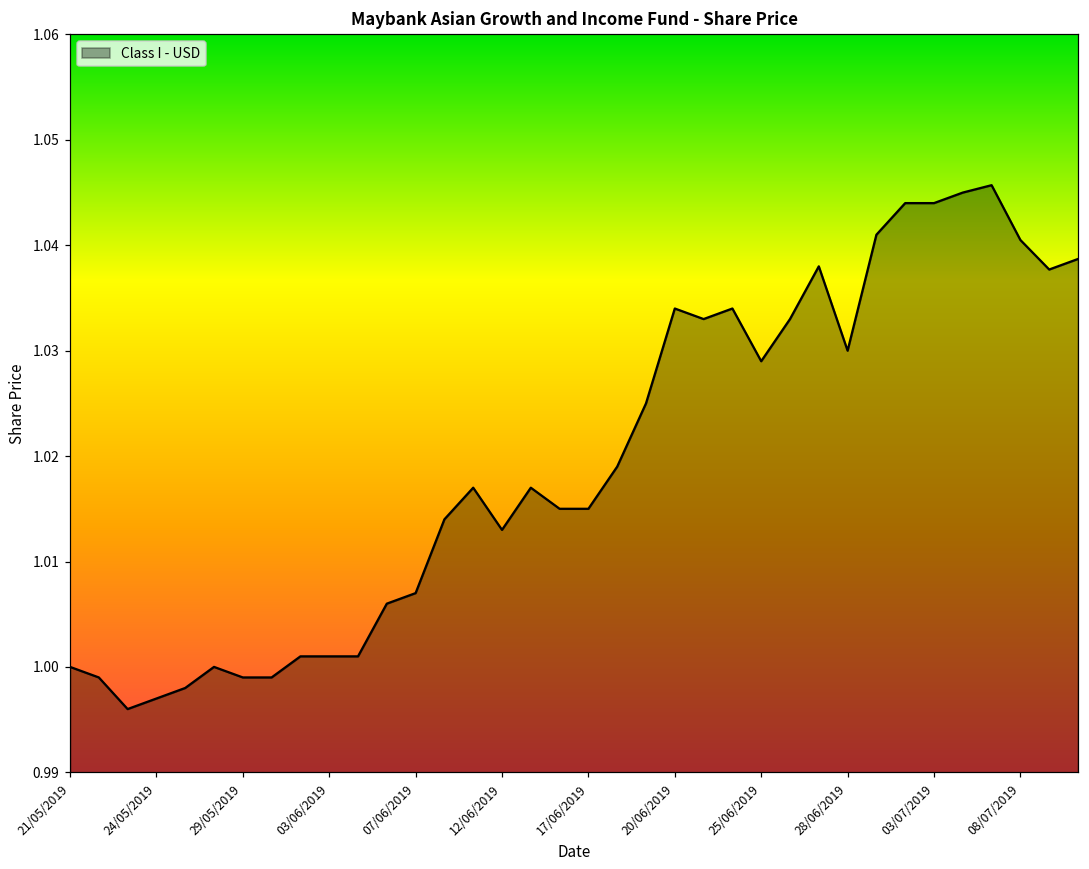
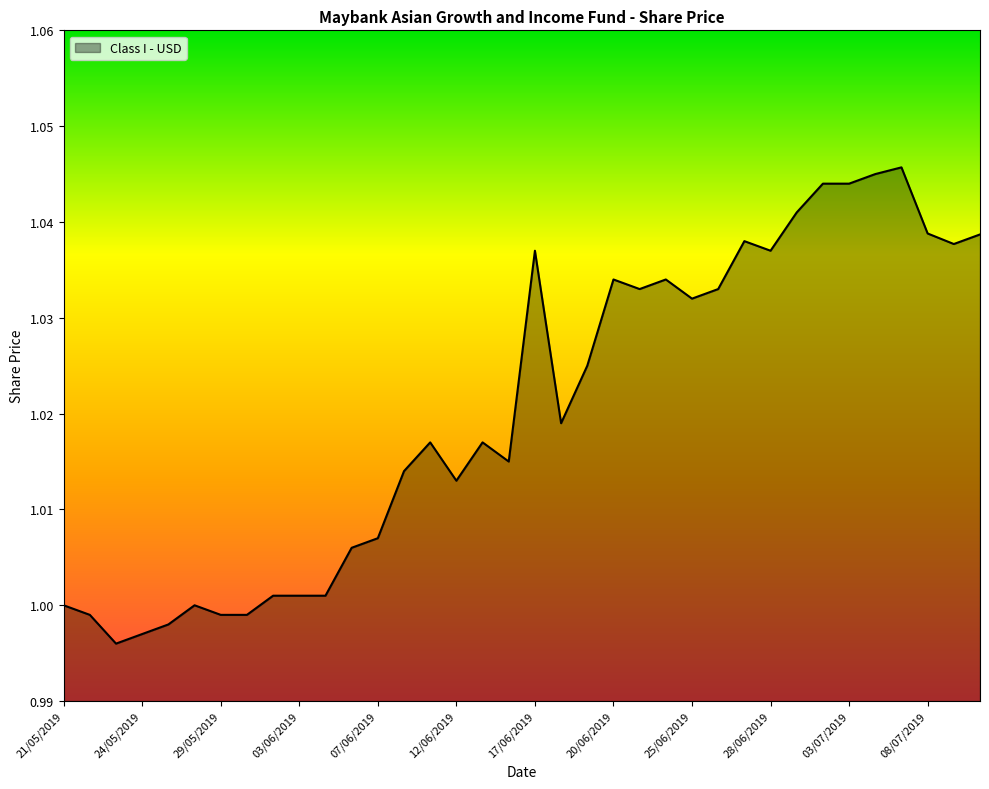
  {
    "21/05/2019": 1.000,
    "24/05/2019": 0.997,
    "29/05/2019": 0.999,
    "03/06/2019": 1.001,
    "07/06/2019": 1.007,
    "12/06/2019": 1.013,
-   "17/06/2019": 1.015,
+   "17/06/2019": 1.037,
    "20/06/2019": 1.034,
-   "25/06/2019": 1.029,
-   "28/06/2019": 1.030,
+   "25/06/2019": 1.032,
+   "28/06/2019": 1.037,
    "03/07/2019": 1.044,
-   "08/07/2019": 1.041
+   "08/07/2019": 1.039
  }
